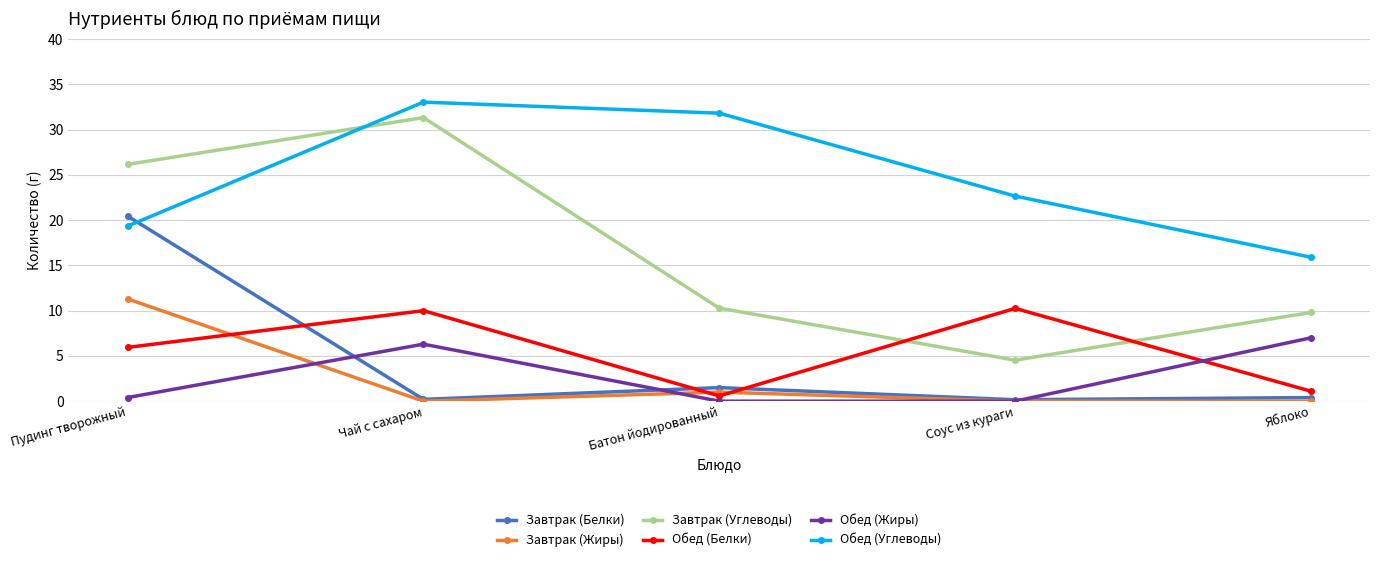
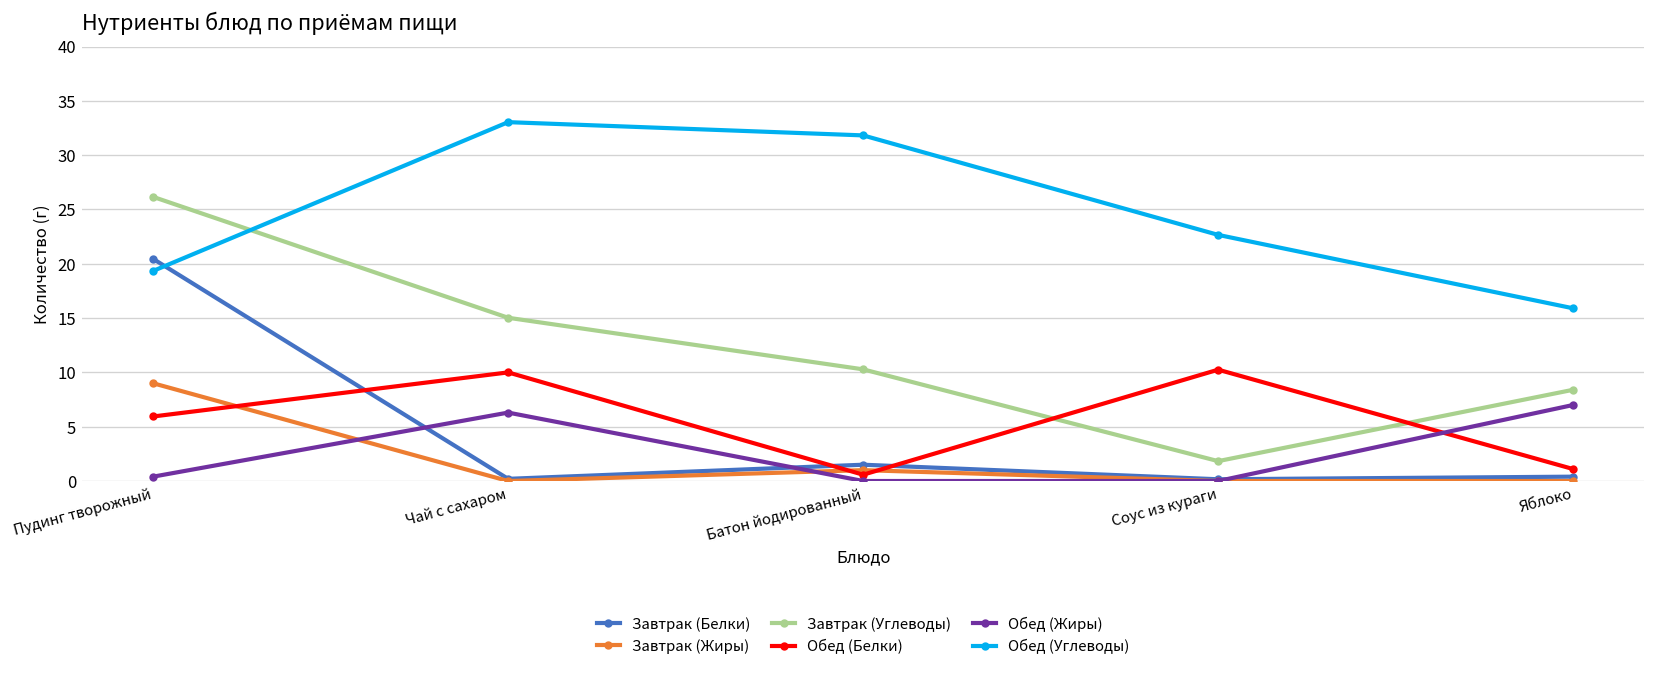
  {
    "Завтрак (Белки)": {
      "Пудинг творожный": 20,
      "Батон йодированный": 2,
      "Яблоко": 0
    },
    "Завтрак (Жиры)": {
-     "Пудинг творожный": 11,
+     "Пудинг творожный": 9,
      "Батон йодированный": 1,
      "Яблоко": 0
    },
    "Завтрак (Углеводы)": {
      "Пудинг творожный": 26,
-     "Чай с сахаром": 31,
+     "Чай с сахаром": 15,
      "Батон йодированный": 10,
-     "Соус из кураги": 5,
-     "Яблоко": 10
+     "Соус из кураги": 2,
+     "Яблоко": 8
    },
    "Обед (Белки)": {
      "Пудинг творожный": 6,
      "Чай с сахаром": 10,
      "Батон йодированный": 1,
      "Соус из кураги": 10,
      "Яблоко": 1
    },
    "Обед (Жиры)": {
      "Пудинг творожный": 0,
      "Чай с сахаром": 6,
      "Батон йодированный": 0,
      "Яблоко": 7
    },
    "Обед (Углеводы)": {
      "Пудинг творожный": 19,
      "Чай с сахаром": 33,
      "Батон йодированный": 32,
      "Соус из кураги": 23,
      "Яблоко": 16
    }
  }
